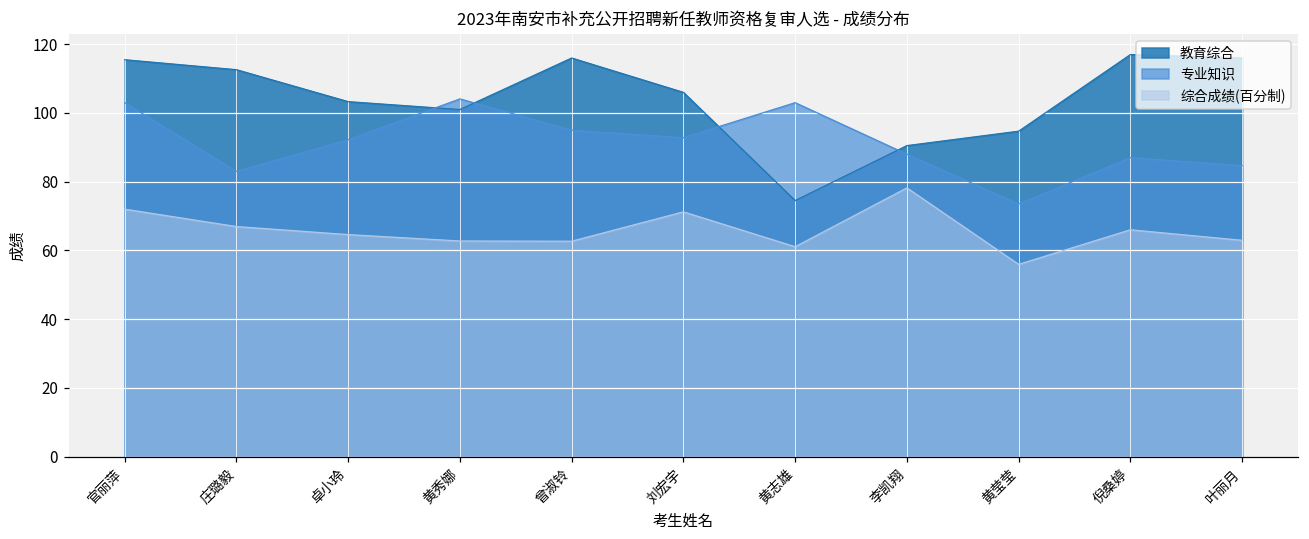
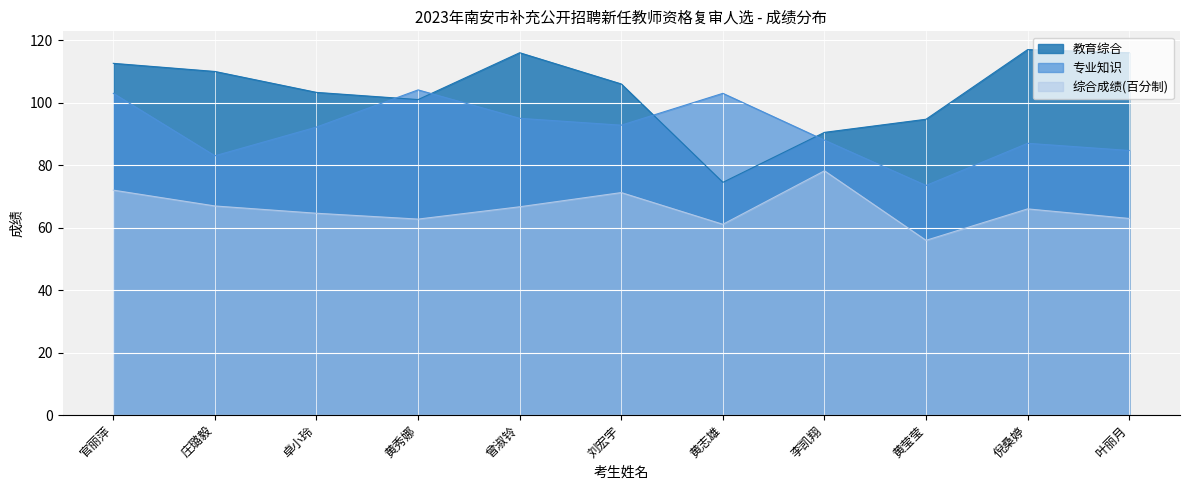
  {
    "教育综合": {
-     "官丽萍": 116,
-     "庄璐毅": 113,
+     "官丽萍": 113,
+     "庄璐毅": 110,
      "卓小玲": 103,
      "黄秀娜": 101,
      "曾淑铃": 116,
      "刘宏宇": 106,
      "黄志雄": 75,
      "李凯翔": 91,
      "黄莹莹": 95,
      "倪桑婷": 117
    },
    "专业知识": {
      "官丽萍": 103,
      "庄璐毅": 83,
      "卓小玲": 92,
      "黄秀娜": 104,
      "曾淑铃": 95,
      "刘宏宇": 93,
      "黄志雄": 103,
      "李凯翔": 88,
      "黄莹莹": 74,
      "倪桑婷": 87,
      "叶丽月": 85
    },
    "综合成绩(百分制)": {
      "官丽萍": 72,
      "庄璐毅": 67,
      "卓小玲": 65,
      "黄秀娜": 63,
-     "曾淑铃": 63,
+     "曾淑铃": 67,
      "刘宏宇": 71,
      "黄志雄": 61,
      "李凯翔": 78,
      "黄莹莹": 56,
      "倪桑婷": 66,
      "叶丽月": 63
    }
  }
